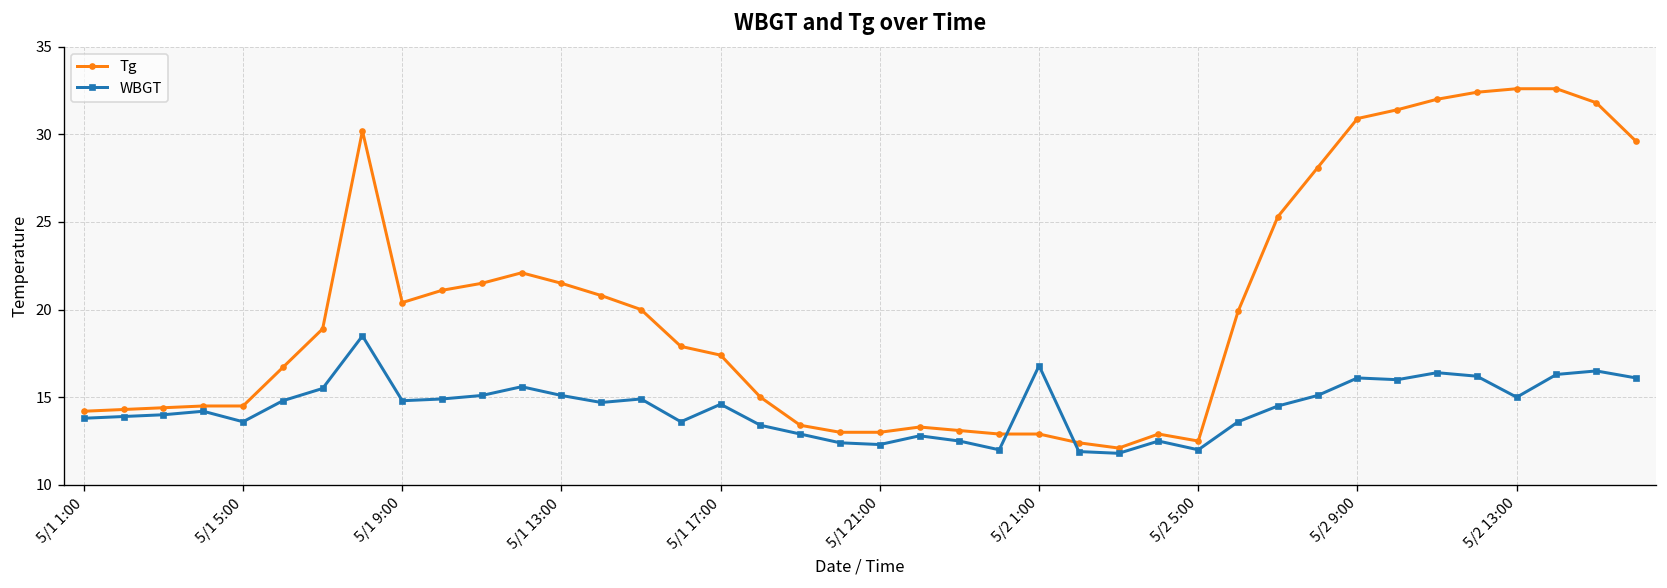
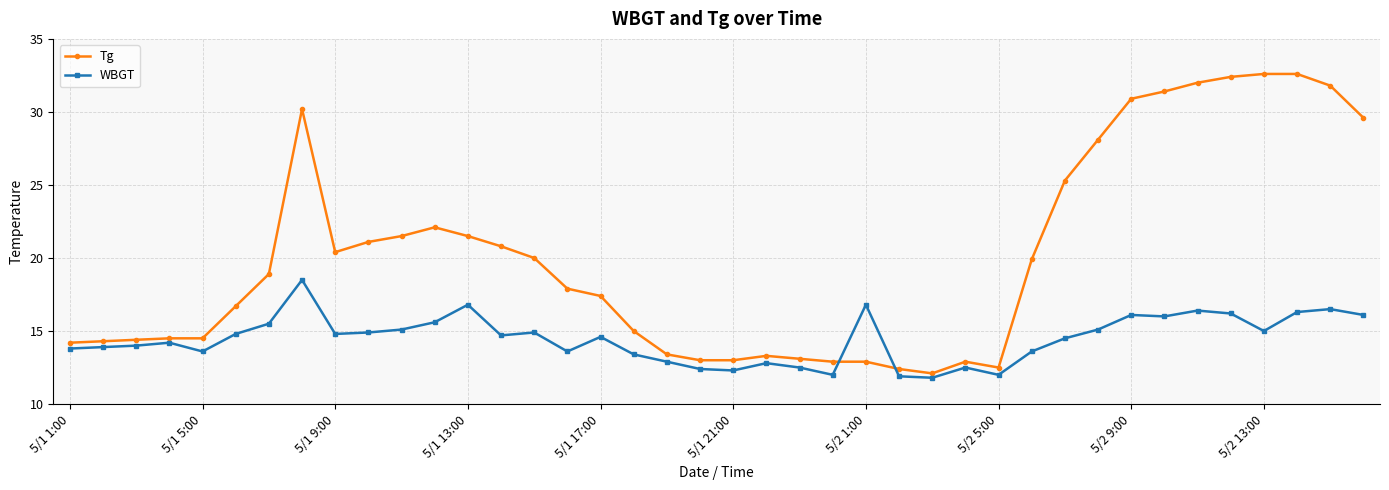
  {
    "Tg": {
      "5/1 1:00": 14.2,
      "5/1 5:00": 14.5,
      "5/1 9:00": 20.4,
      "5/1 13:00": 21.5,
      "5/1 17:00": 17.4,
      "5/1 21:00": 13.0,
      "5/2 1:00": 12.9,
      "5/2 5:00": 12.5,
      "5/2 9:00": 30.9,
      "5/2 13:00": 32.6
    },
    "WBGT": {
      "5/1 1:00": 13.8,
      "5/1 5:00": 13.6,
      "5/1 9:00": 14.8,
-     "5/1 13:00": 15.1,
+     "5/1 13:00": 16.8,
      "5/1 17:00": 14.6,
      "5/1 21:00": 12.3,
      "5/2 1:00": 16.8,
      "5/2 5:00": 12.0,
      "5/2 9:00": 16.1,
      "5/2 13:00": 15.0
    }
  }
